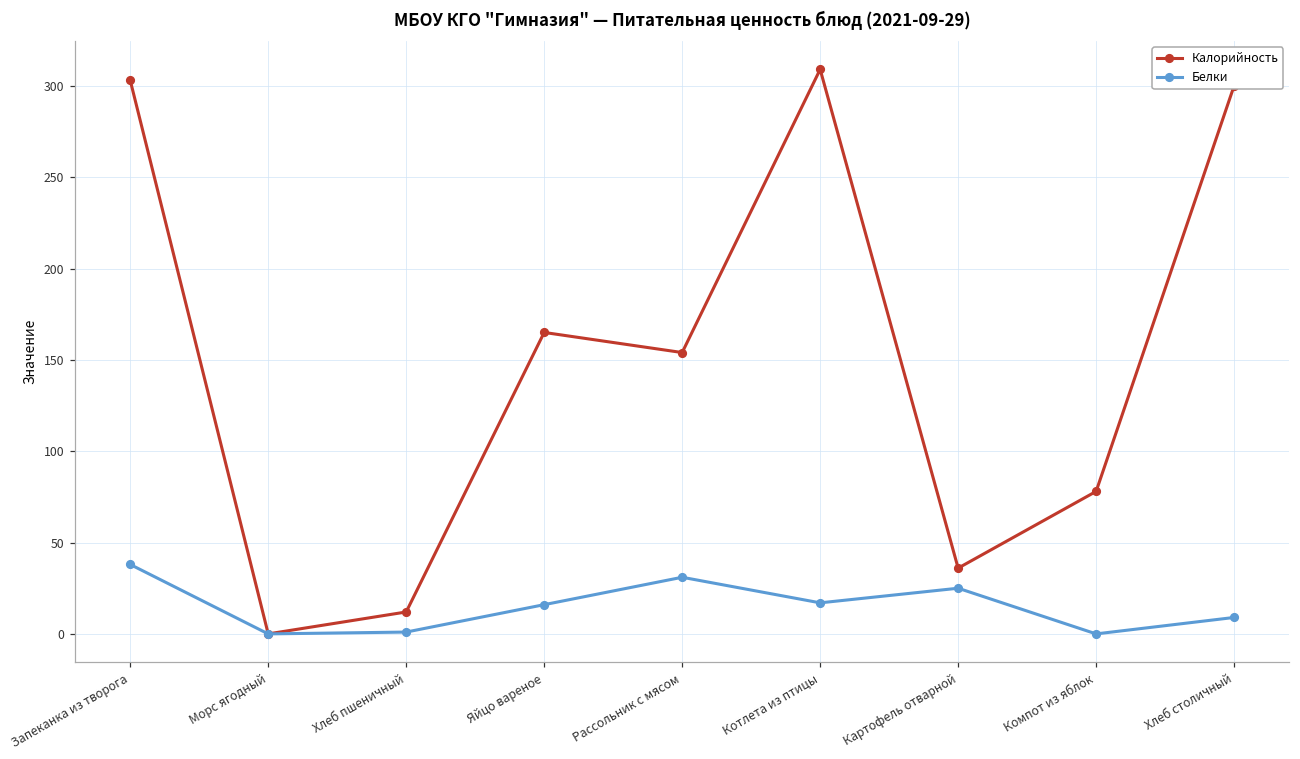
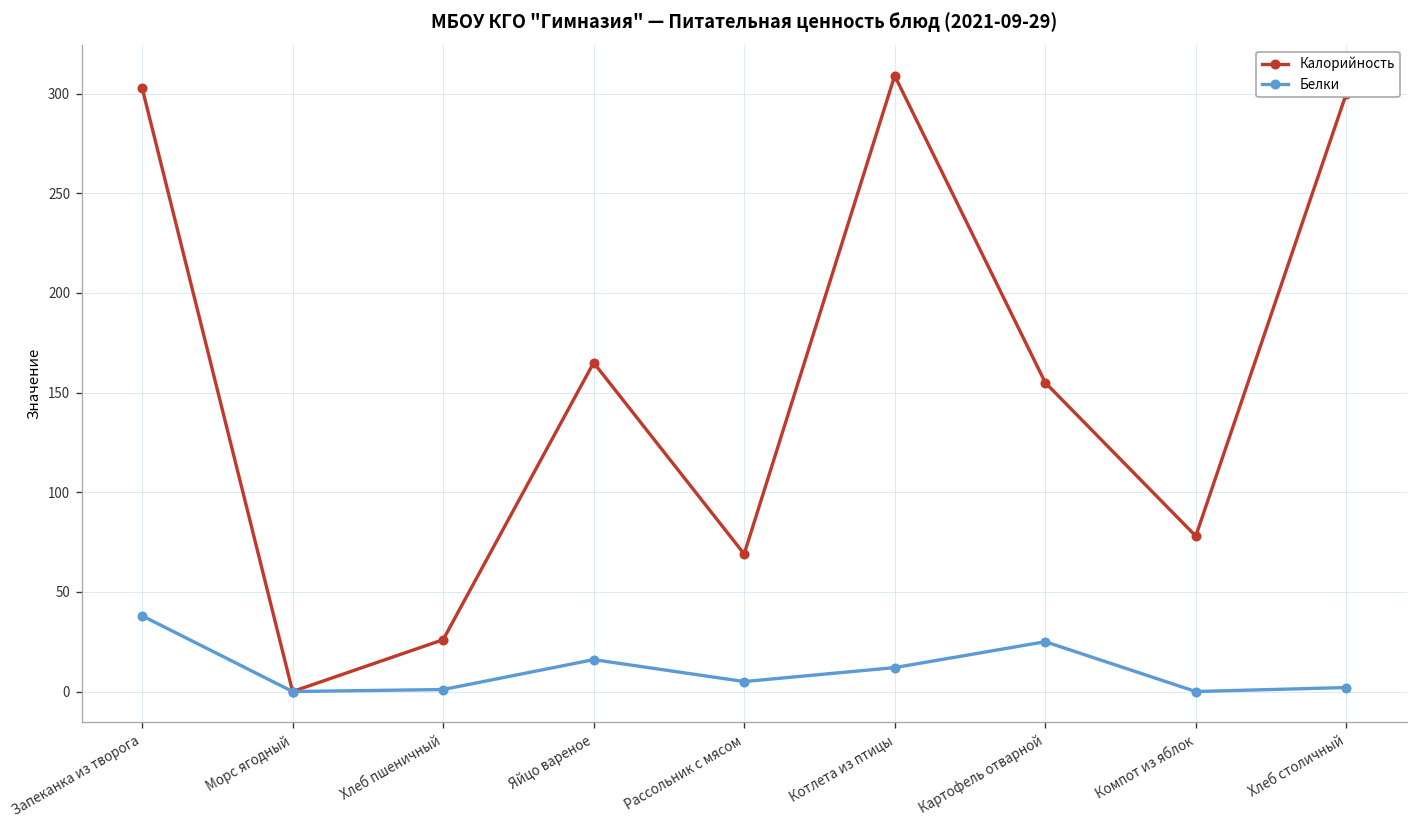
  {
    "Калорийность": {
      "Запеканка из творога": 303,
-     "Хлеб пшеничный": 12,
+     "Хлеб пшеничный": 26,
      "Яйцо вареное": 165,
-     "Рассольник с мясом": 154,
+     "Рассольник с мясом": 69,
      "Котлета из птицы": 309,
-     "Картофель отварной": 36,
+     "Картофель отварной": 155,
      "Компот из яблок": 78
    },
    "Белки": {
      "Запеканка из творога": 38,
      "Хлеб пшеничный": 1,
      "Яйцо вареное": 16,
-     "Рассольник с мясом": 31,
-     "Котлета из птицы": 17,
+     "Рассольник с мясом": 5,
+     "Котлета из птицы": 12,
      "Картофель отварной": 25,
      "Компот из яблок": 0,
-     "Хлеб столичный": 9
+     "Хлеб столичный": 2
    }
  }
